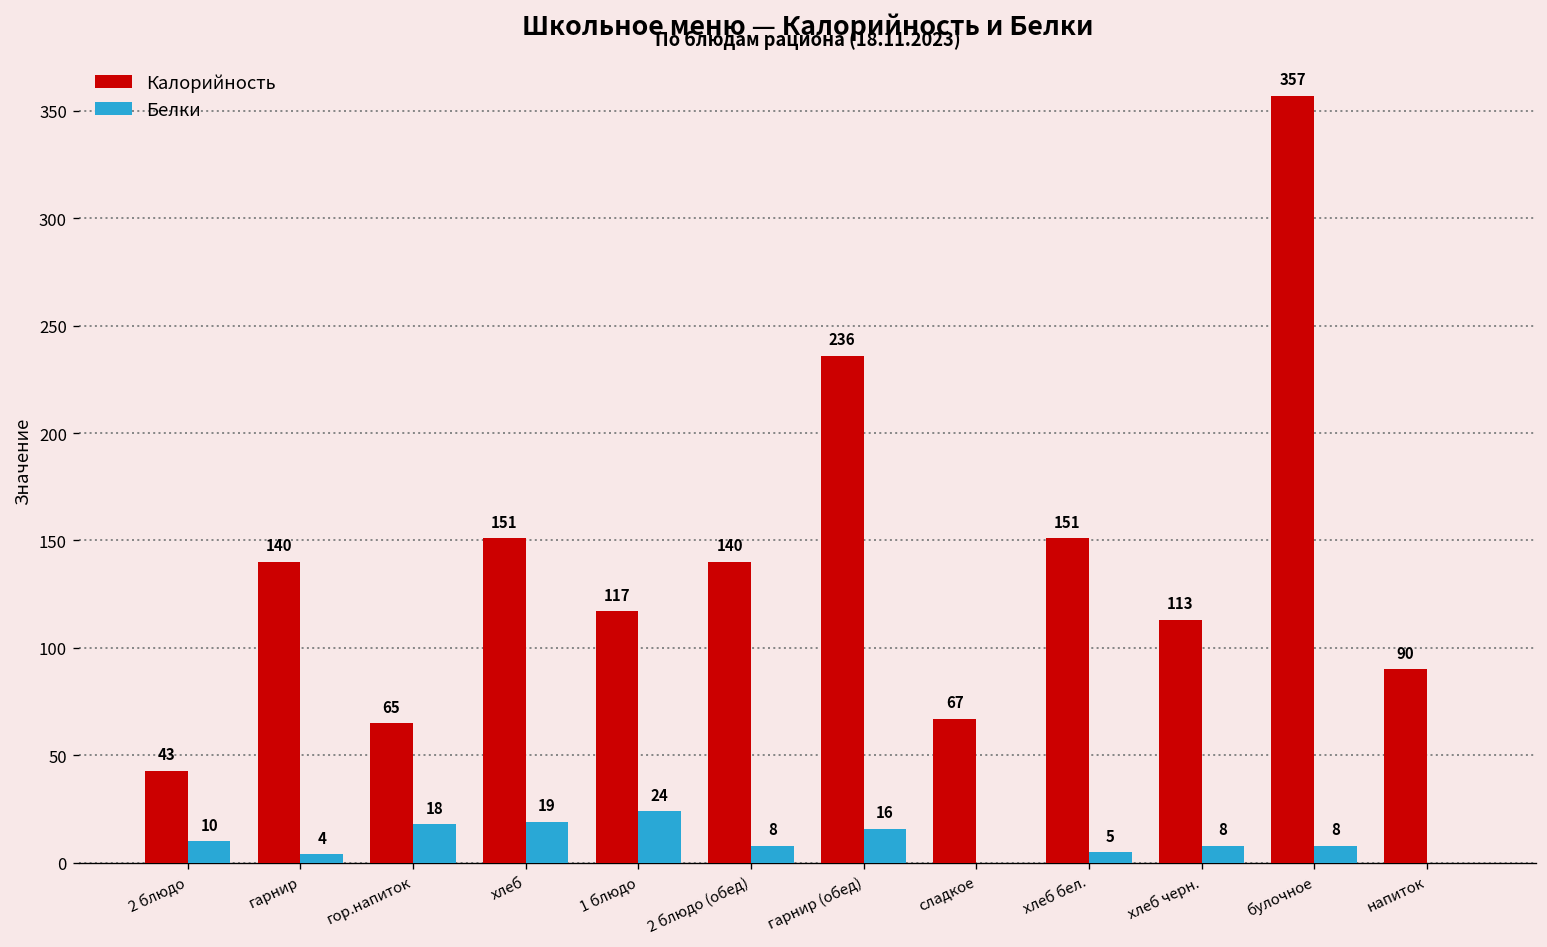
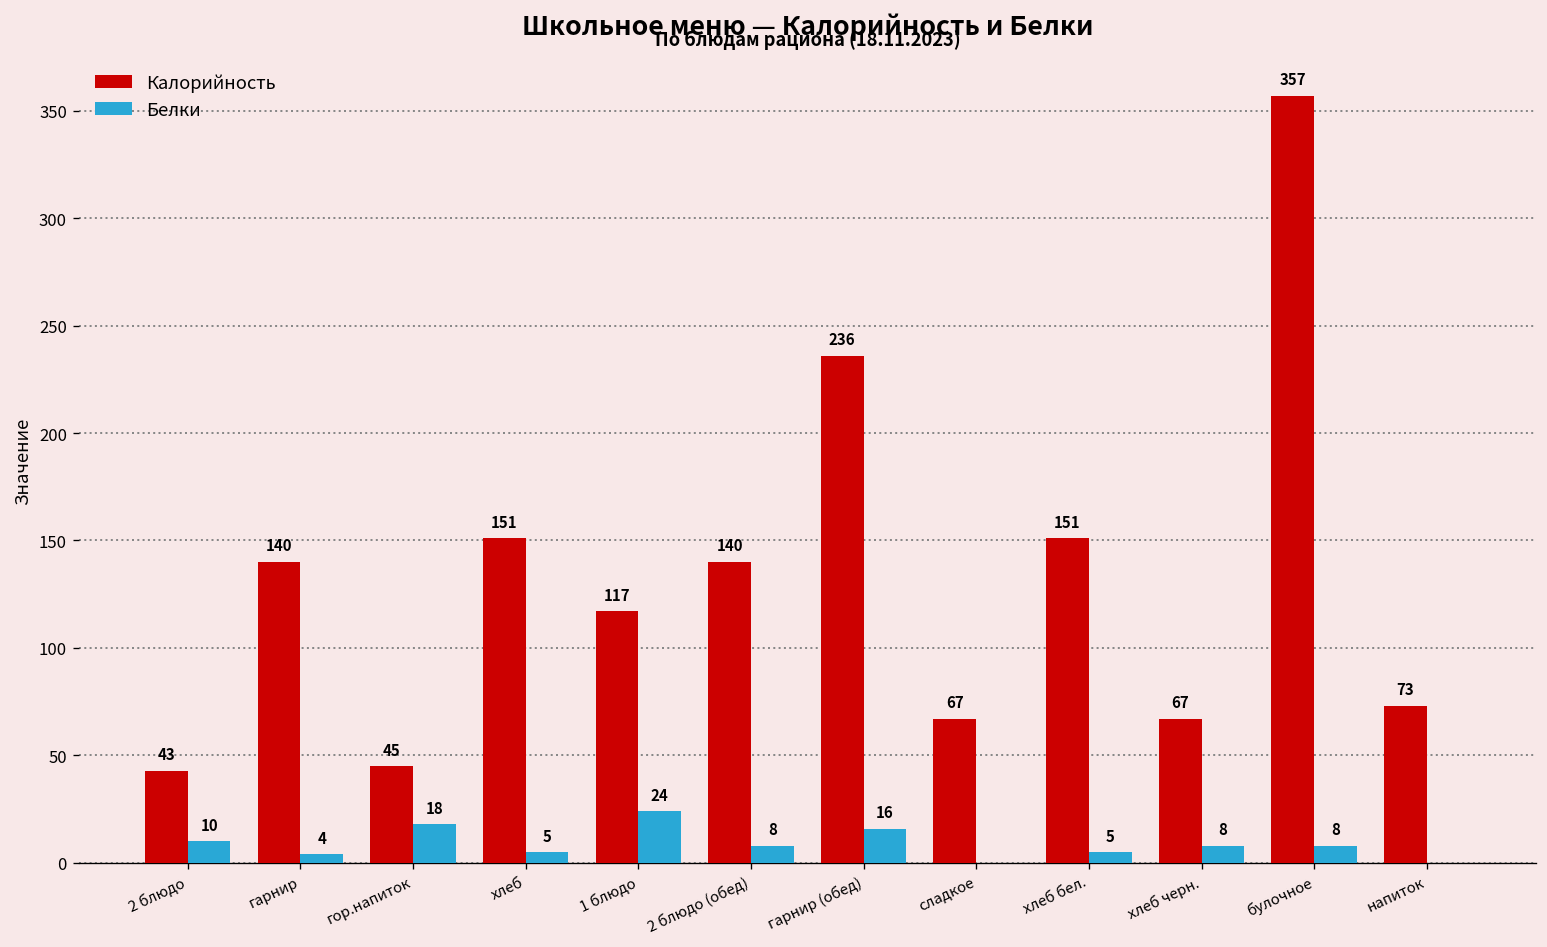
  {
    "Калорийность": {
      "2 блюдо": 43,
      "гарнир": 140,
-     "гор.напиток": 65,
+     "гор.напиток": 45,
      "хлеб": 151,
      "1 блюдо": 117,
      "2 блюдо (обед)": 140,
      "гарнир (обед)": 236,
      "сладкое": 67,
      "хлеб бел.": 151,
-     "хлеб черн.": 113,
+     "хлеб черн.": 67,
      "булочное": 357,
-     "напиток": 90
+     "напиток": 73
    },
    "Белки": {
      "2 блюдо": 10,
      "гарнир": 4,
      "гор.напиток": 18,
-     "хлеб": 19,
+     "хлеб": 5,
      "1 блюдо": 24,
      "2 блюдо (обед)": 8,
      "гарнир (обед)": 16,
      "хлеб бел.": 5,
      "хлеб черн.": 8,
      "булочное": 8
    }
  }
